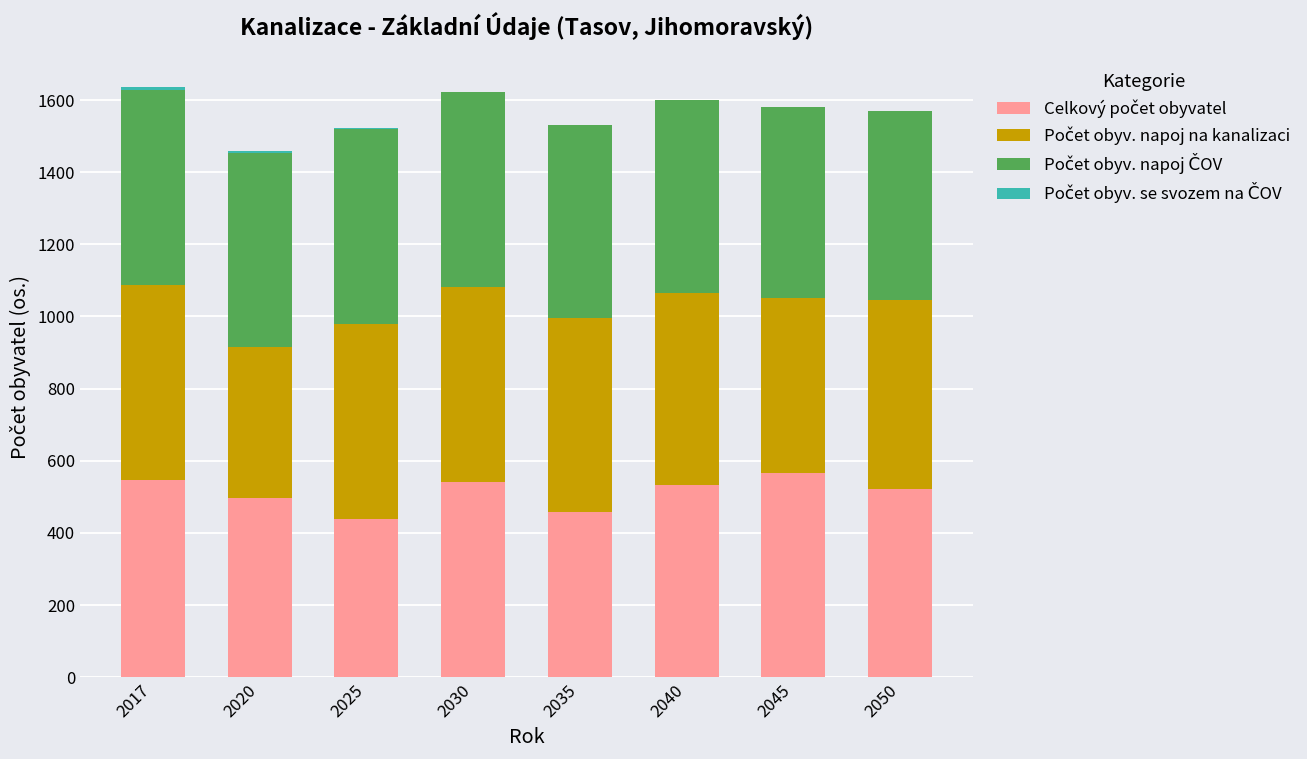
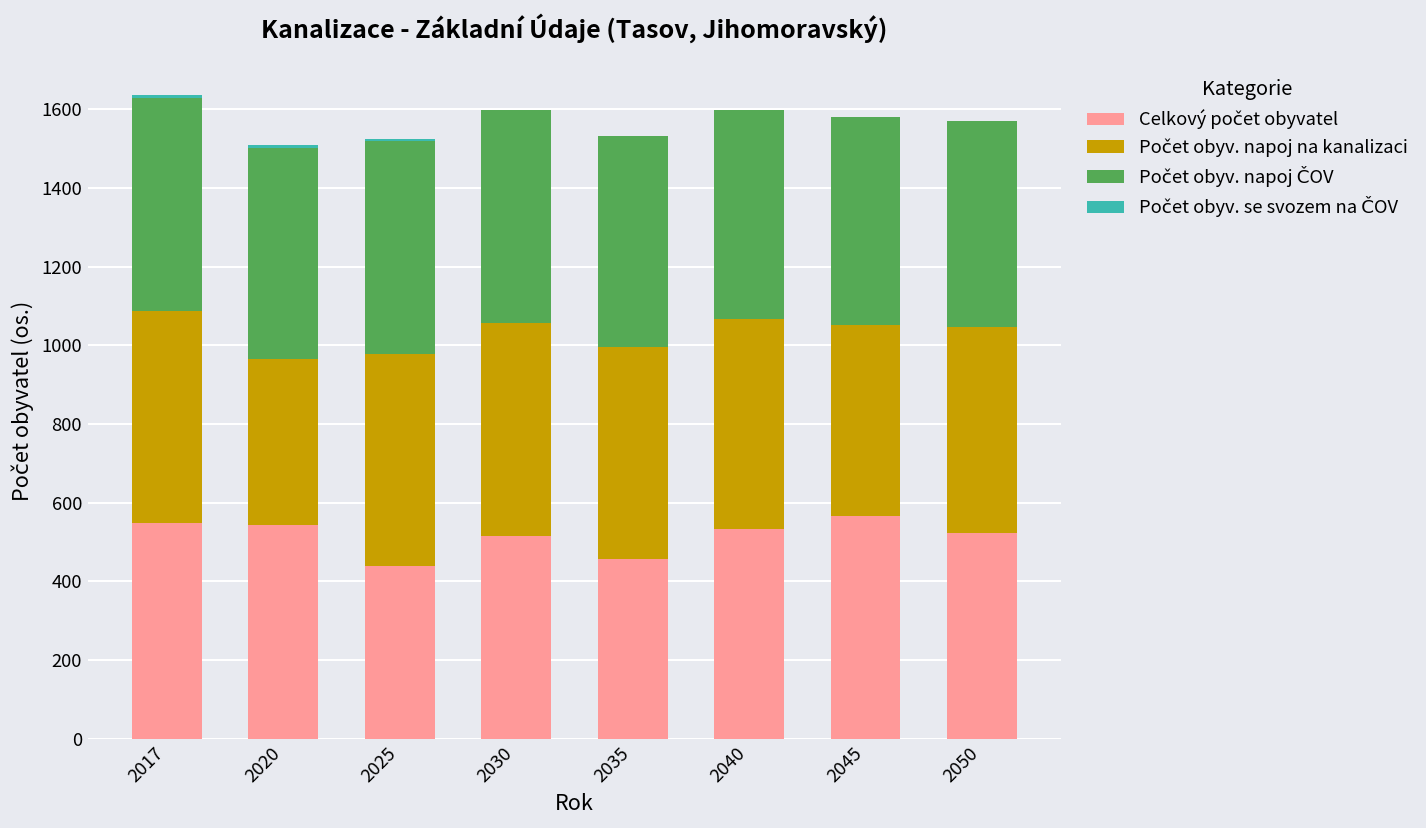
  {
    "Celkový počet obyvatel": {
      "2017": 550,
-     "2020": 500,
+     "2020": 540,
      "2025": 440,
-     "2030": 540,
+     "2030": 520,
      "2035": 460,
      "2040": 530,
      "2045": 570,
      "2050": 520
    },
    "Počet obyv. napoj na kanalizaci": {
      "2017": 540,
      "2020": 420,
      "2025": 540,
      "2030": 540,
      "2035": 540,
      "2040": 530,
      "2045": 490,
      "2050": 520
    },
    "Počet obyv. napoj ČOV": {
      "2017": 540,
      "2020": 540,
      "2025": 540,
      "2030": 540,
      "2035": 540,
      "2040": 530,
      "2045": 530,
      "2050": 520
    },
    "Počet obyv. se svozem na ČOV": {
      "2017": 10,
      "2030": 0,
      "2035": 0,
      "2040": 0,
      "2045": 0,
      "2050": 0
    }
  }
